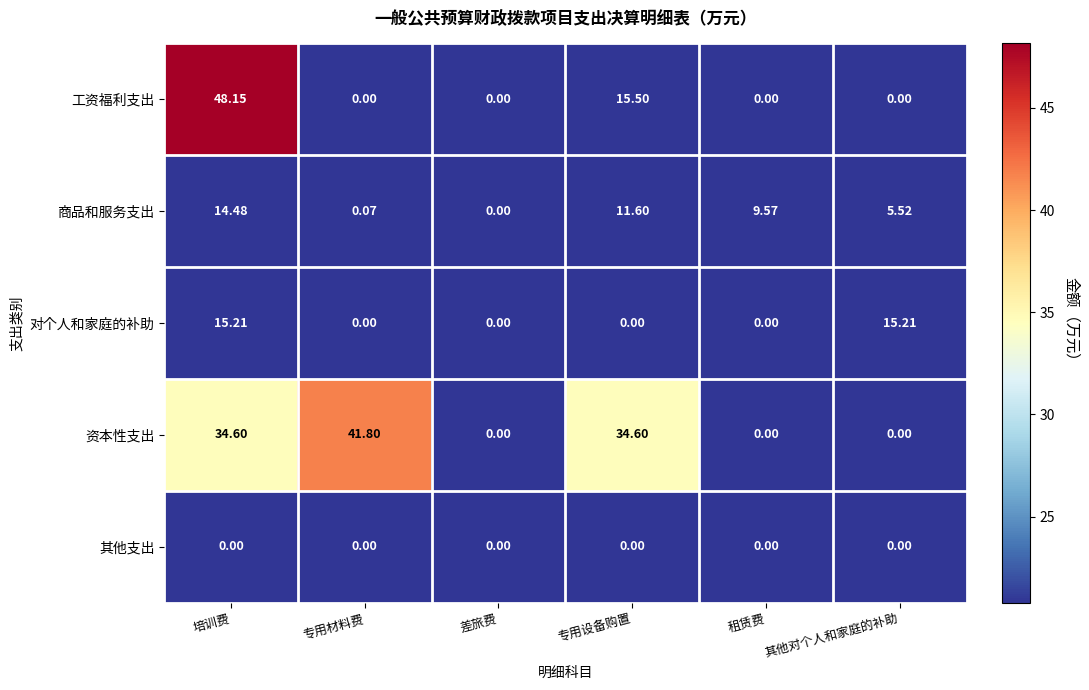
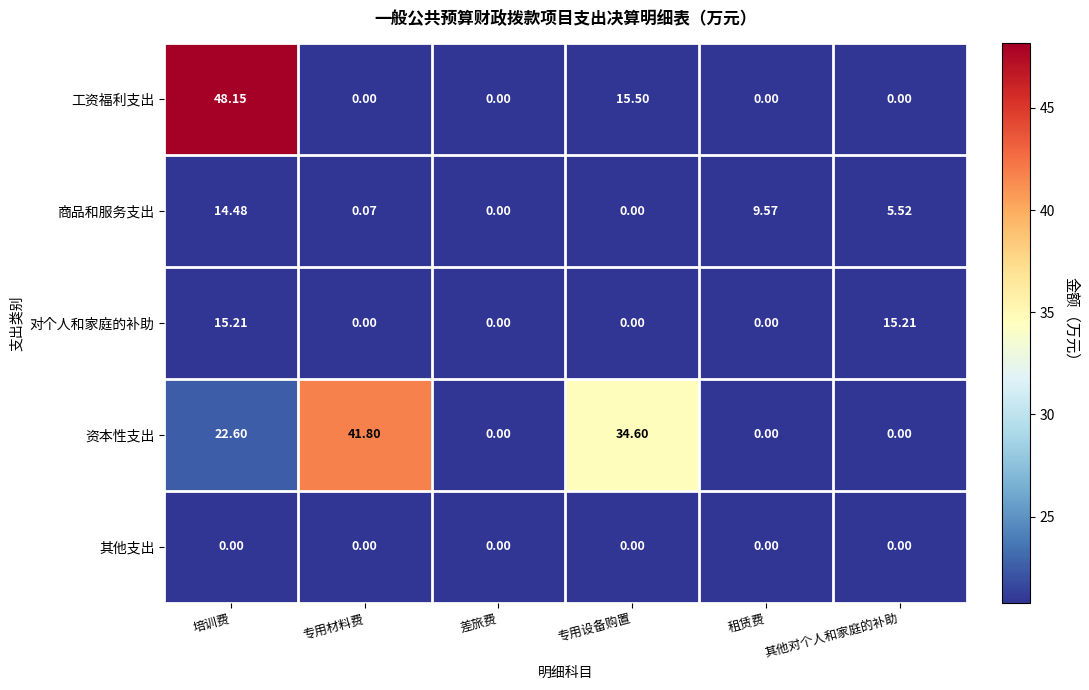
  {
    "工资福利支出": {
      "培训费": 48.15,
      "专用材料费": 0.00,
      "差旅费": 0.00,
      "专用设备购置": 15.50,
      "租赁费": 0.00,
      "其他对个人和家庭的补助": 0.00
    },
    "商品和服务支出": {
      "培训费": 14.48,
      "专用材料费": 0.07,
      "差旅费": 0.00,
-     "专用设备购置": 11.60,
+     "专用设备购置": 0.00,
      "租赁费": 9.57,
      "其他对个人和家庭的补助": 5.52
    },
    "对个人和家庭的补助": {
      "培训费": 15.21,
      "专用材料费": 0.00,
      "差旅费": 0.00,
      "专用设备购置": 0.00,
      "租赁费": 0.00,
      "其他对个人和家庭的补助": 15.21
    },
    "资本性支出": {
-     "培训费": 34.60,
+     "培训费": 22.60,
      "专用材料费": 41.80,
      "差旅费": 0.00,
      "专用设备购置": 34.60,
      "租赁费": 0.00,
      "其他对个人和家庭的补助": 0.00
    },
    "其他支出": {
      "培训费": 0.00,
      "专用材料费": 0.00,
      "差旅费": 0.00,
      "专用设备购置": 0.00,
      "租赁费": 0.00,
      "其他对个人和家庭的补助": 0.00
    }
  }
